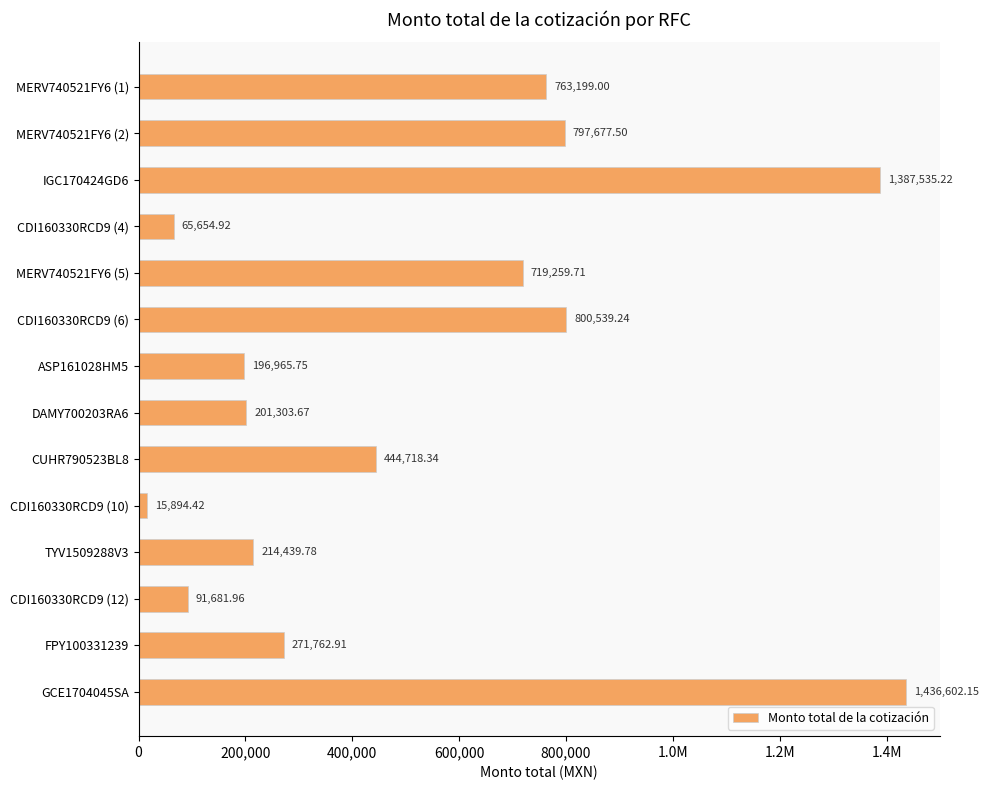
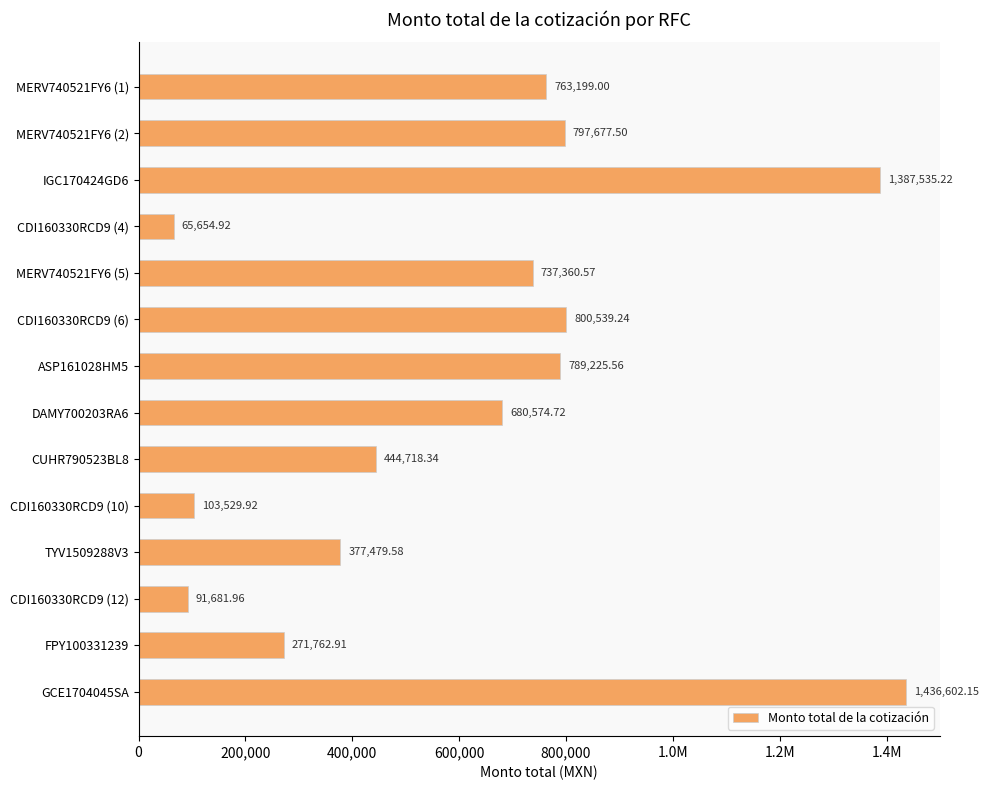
  {
    "MERV740521FY6 (1)": "763,199.00",
    "MERV740521FY6 (2)": "797,677.50",
    "IGC170424GD6": "1,387,535.22",
    "CDI160330RCD9 (4)": "65,654.92",
-   "MERV740521FY6 (5)": "719,259.71",
+   "MERV740521FY6 (5)": "737,360.57",
    "CDI160330RCD9 (6)": "800,539.24",
-   "ASP161028HM5": "196,965.75",
-   "DAMY700203RA6": "201,303.67",
+   "ASP161028HM5": "789,225.56",
+   "DAMY700203RA6": "680,574.72",
    "CUHR790523BL8": "444,718.34",
-   "CDI160330RCD9 (10)": "15,894.42",
-   "TYV1509288V3": "214,439.78",
+   "CDI160330RCD9 (10)": "103,529.92",
+   "TYV1509288V3": "377,479.58",
    "CDI160330RCD9 (12)": "91,681.96",
    "FPY100331239": "271,762.91",
    "GCE1704045SA": "1,436,602.15"
  }
